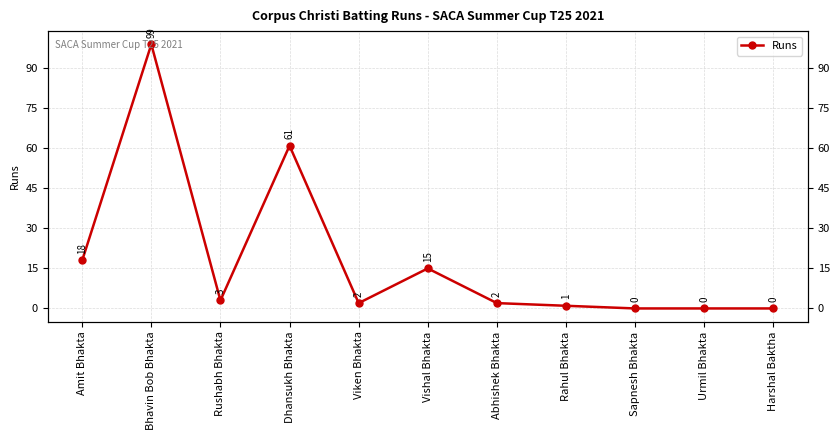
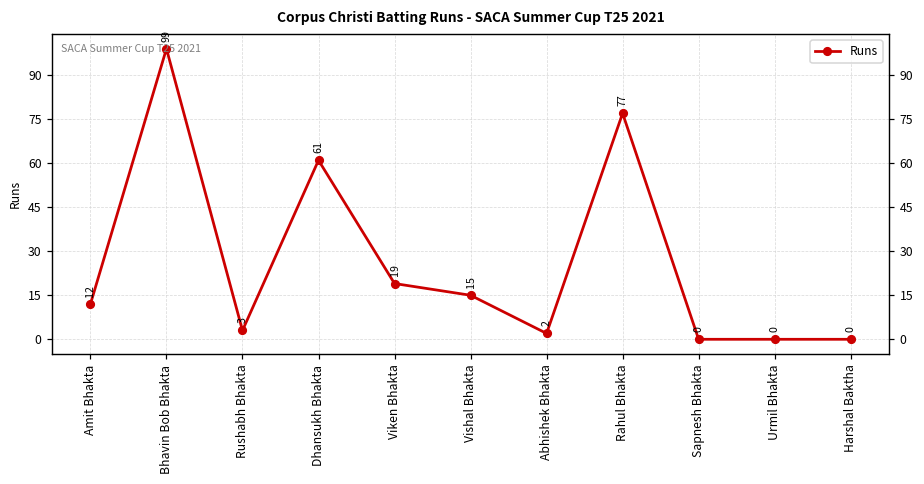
  {
-   "Amit Bhakta": 18,
+   "Amit Bhakta": 12,
    "Bhavin Bob Bhakta": 99,
    "Rushabh Bhakta": 3,
    "Dhansukh Bhakta": 61,
-   "Viken Bhakta": 2,
+   "Viken Bhakta": 19,
    "Vishal Bhakta": 15,
    "Abhishek Bhakta": 2,
-   "Rahul Bhakta": 1,
+   "Rahul Bhakta": 77,
    "Sapnesh Bhakta": 0,
    "Urmil Bhakta": 0,
    "Harshal Baktha": 0
  }
